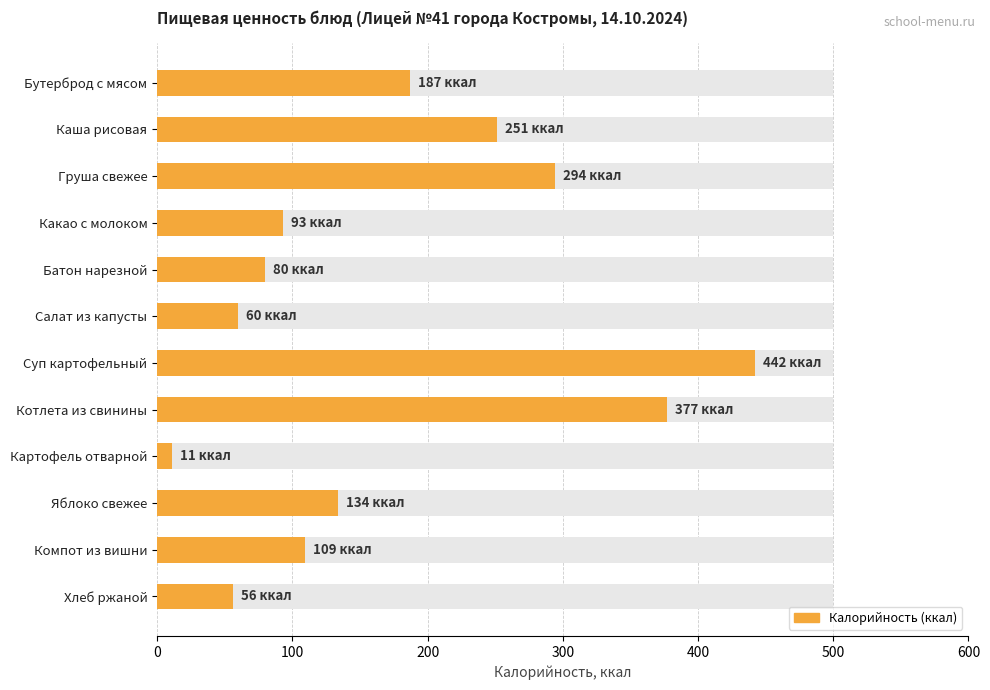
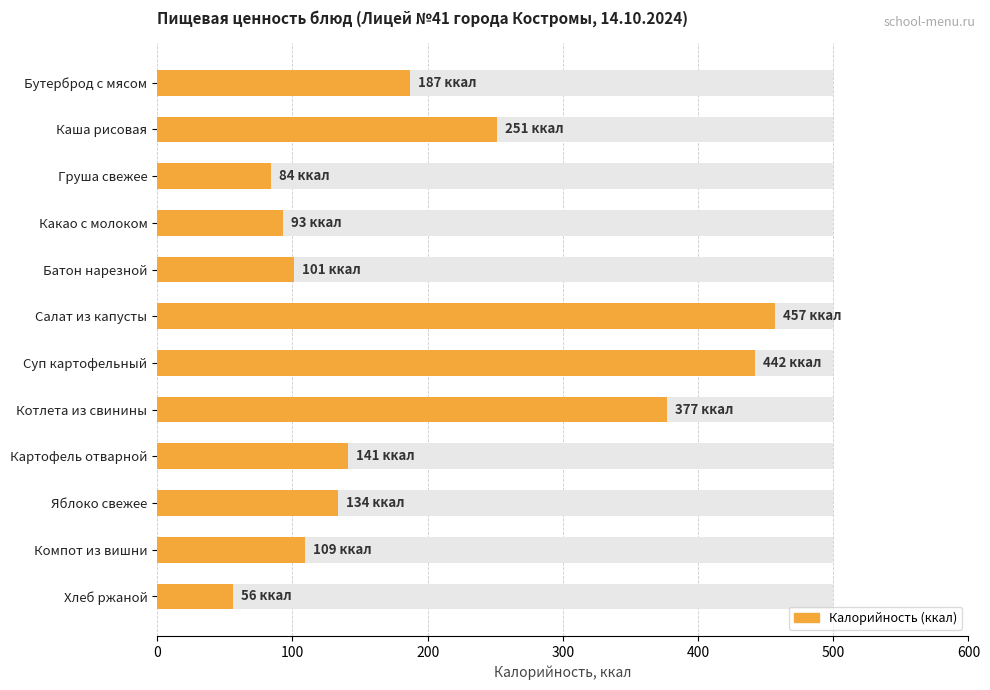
  {
    "Калорийность (ккал)": {
-     "Груша свежее": 294,
-     "Батон нарезной": 80,
-     "Салат из капусты": 60,
-     "Картофель отварной": 11
+     "Груша свежее": 84,
+     "Батон нарезной": 101,
+     "Салат из капусты": 457,
+     "Картофель отварной": 141
    }
  }
